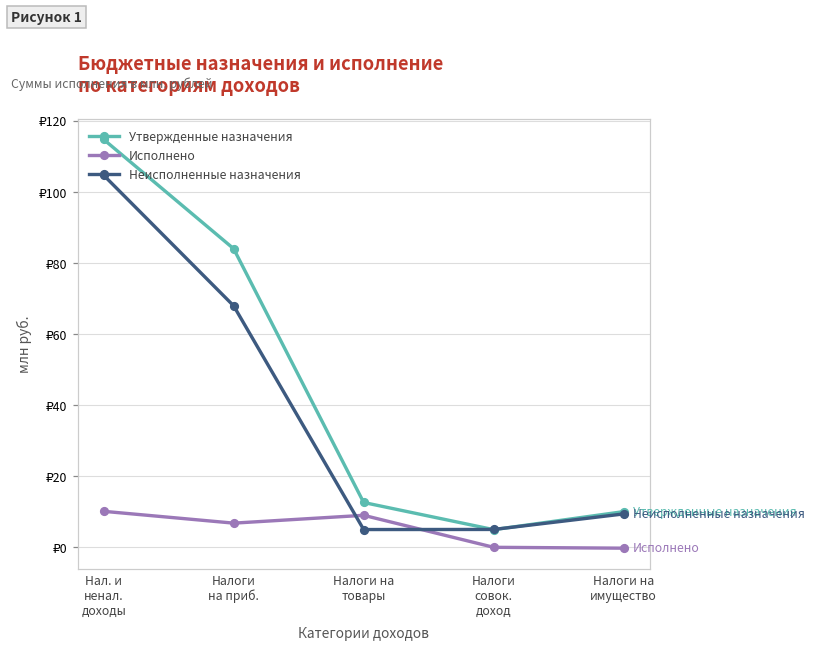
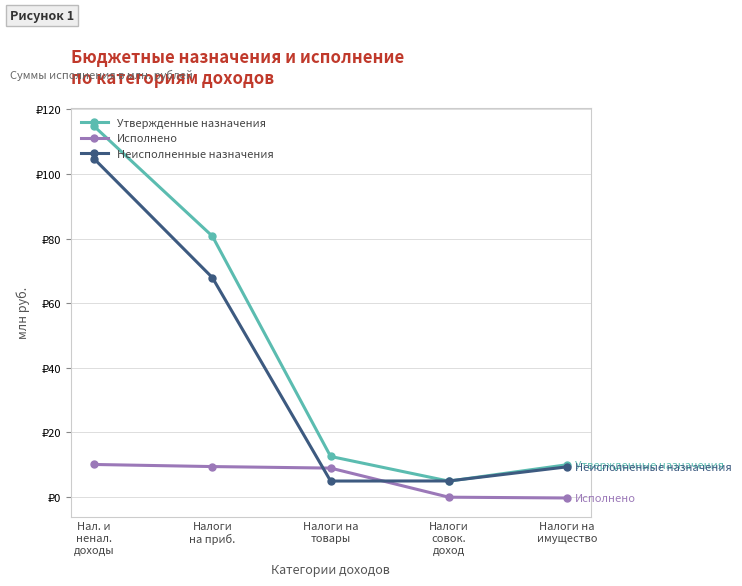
  {
    "Утвержденные назначения": {
      "Нал. и ненал. доходы": "₽115",
-     "Налоги на приб.": "₽84",
+     "Налоги на приб.": "₽81",
      "Налоги на товары": "₽13"
    },
    "Исполнено": {
      "Нал. и ненал. доходы": "₽10",
-     "Налоги на приб.": "₽7",
+     "Налоги на приб.": "₽9",
      "Налоги на товары": "₽9",
      "Налоги совок. доход": "₽0",
      "Налоги на имущество": "₽0"
    },
    "Неисполненные назначения": {
      "Нал. и ненал. доходы": "₽105",
      "Налоги на приб.": "₽68",
      "Налоги на товары": "₽5"
    }
  }
